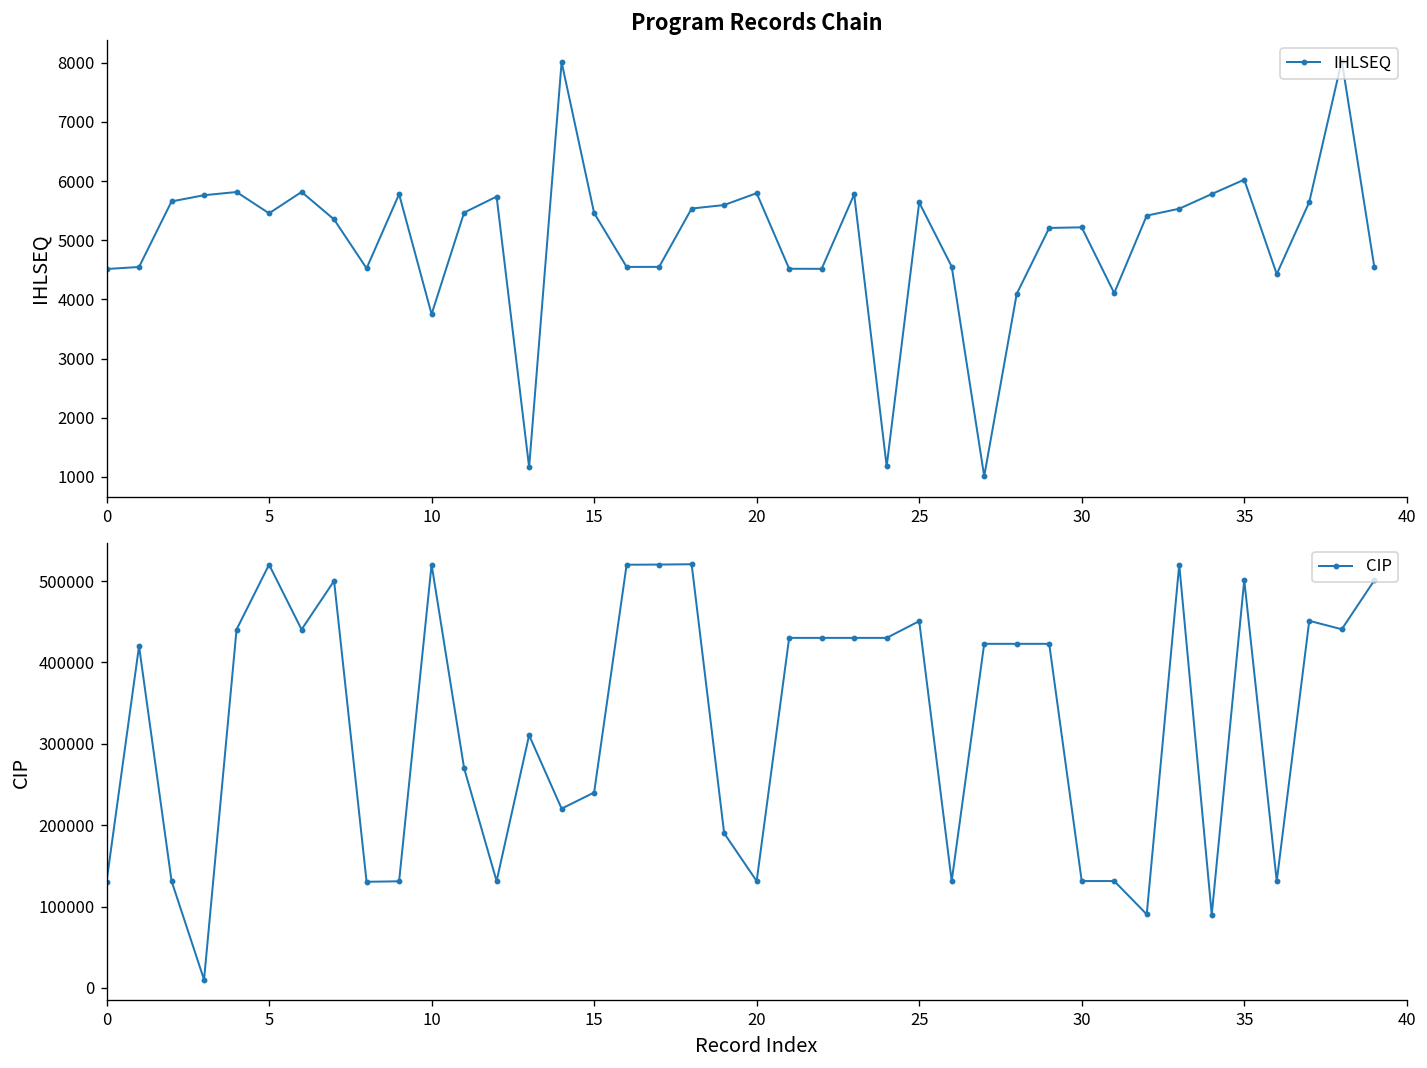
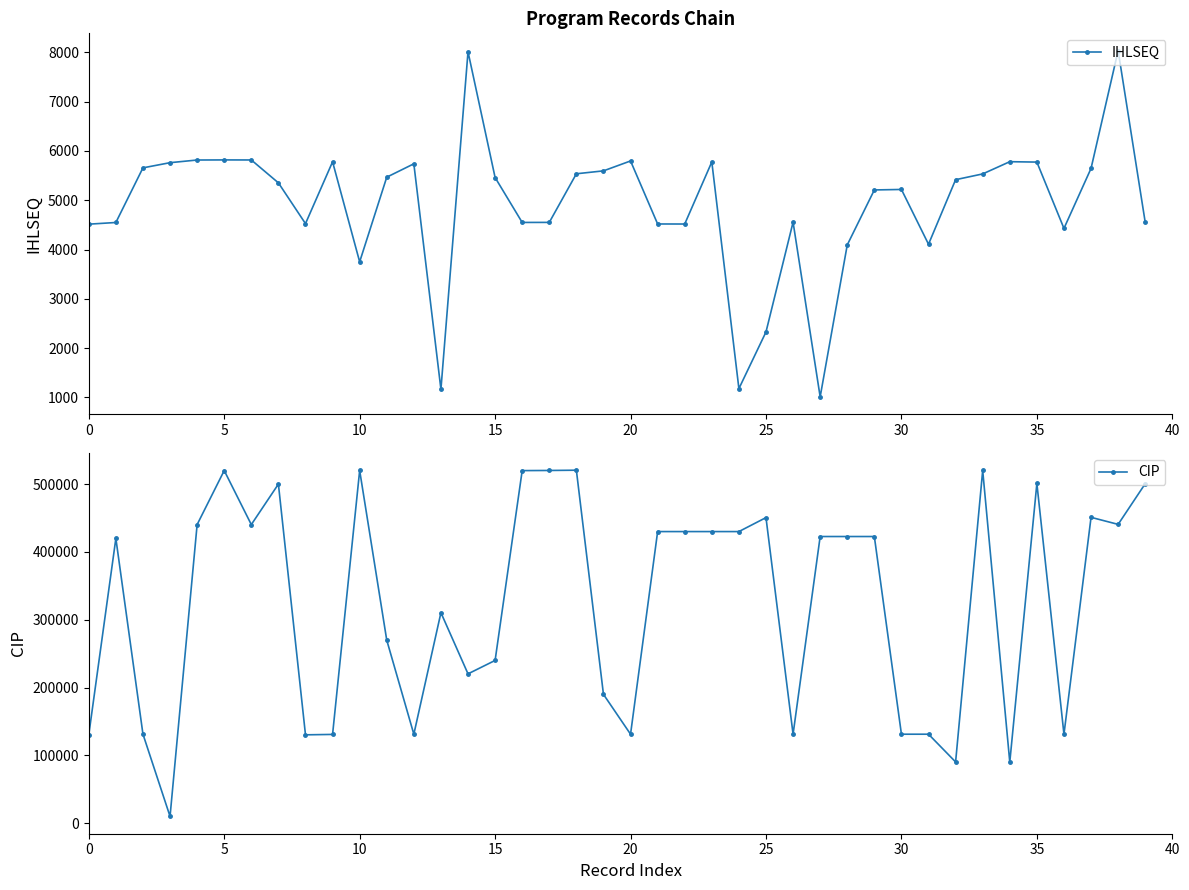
  {
    "Program Records Chain": {
      "0": 4500,
-     "5": 5500,
+     "5": 5800,
      "10": 3800,
      "15": 5500,
      "20": 5800,
-     "25": 5600,
+     "25": 2300,
      "30": 5200,
-     "35": 6000
+     "35": 5800
    }
  }
